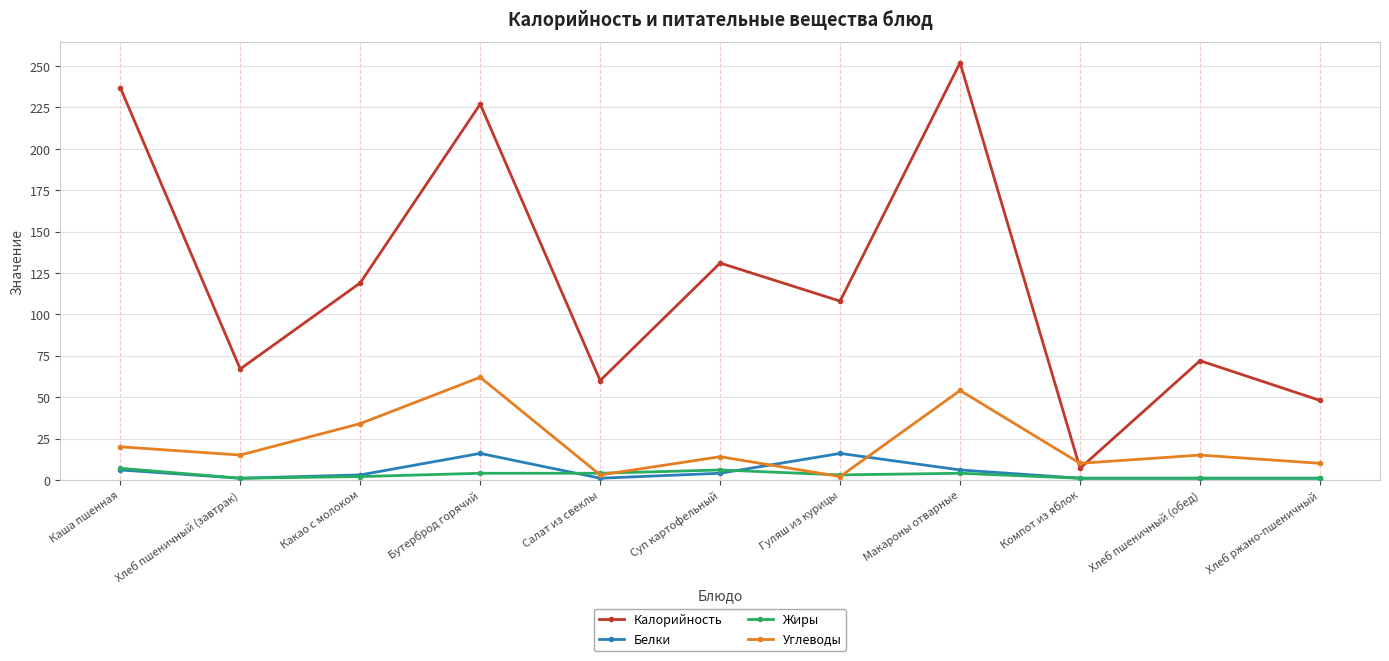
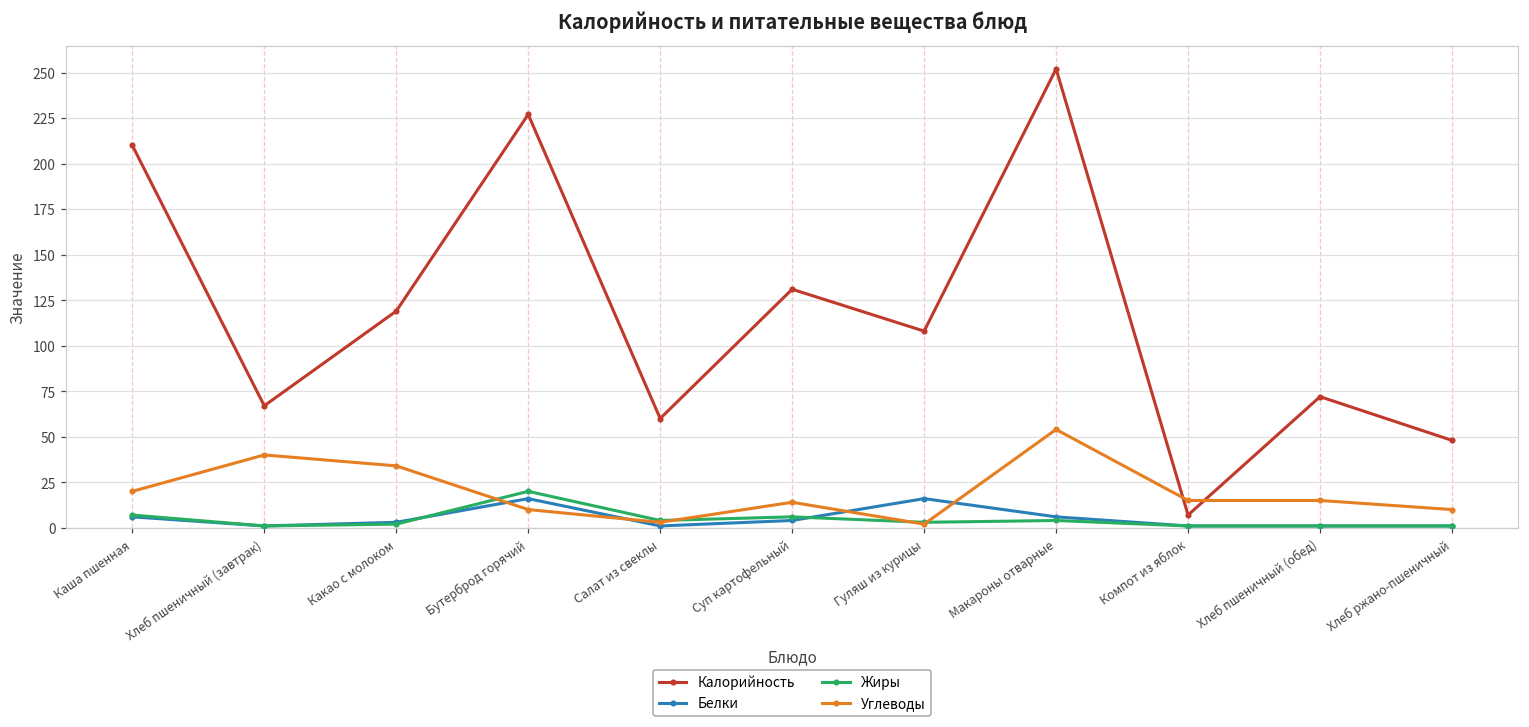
  {
    "Калорийность": {
-     "Каша пшенная": 237,
+     "Каша пшенная": 210,
      "Хлеб пшеничный (завтрак)": 67,
      "Какао с молоком": 119,
      "Бутерброд горячий": 227,
      "Салат из свеклы": 60,
      "Суп картофельный": 131,
      "Гуляш из курицы": 108,
      "Макароны отварные": 252,
      "Компот из яблок": 7,
      "Хлеб пшеничный (обед)": 72,
      "Хлеб ржано-пшеничный": 48
    },
    "Белки": {
      "Бутерброд горячий": 16,
      "Салат из свеклы": 1,
      "Суп картофельный": 4,
      "Гуляш из курицы": 16,
      "Макароны отварные": 6
    },
    "Жиры": {
-     "Бутерброд горячий": 4,
+     "Бутерброд горячий": 20,
      "Суп картофельный": 6,
      "Макароны отварные": 4
    },
    "Углеводы": {
      "Каша пшенная": 20,
-     "Хлеб пшеничный (завтрак)": 15,
+     "Хлеб пшеничный (завтрак)": 40,
      "Какао с молоком": 34,
-     "Бутерброд горячий": 62,
+     "Бутерброд горячий": 10,
      "Суп картофельный": 14,
      "Макароны отварные": 54,
-     "Компот из яблок": 10,
+     "Компот из яблок": 15,
      "Хлеб пшеничный (обед)": 15,
      "Хлеб ржано-пшеничный": 10
    }
  }
